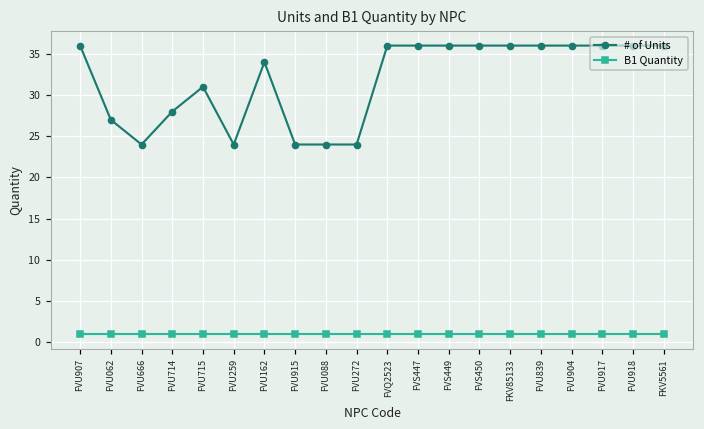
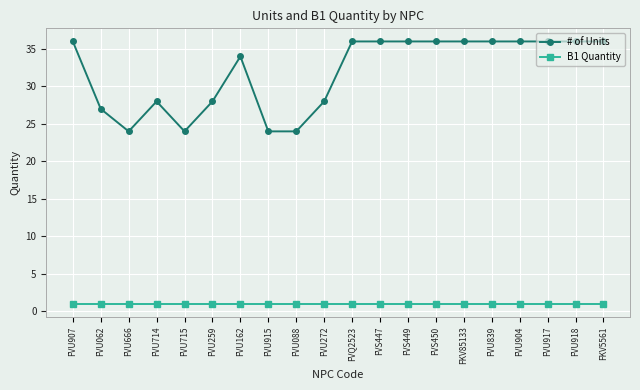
  {
    "# of Units": {
      "FVU907": 36,
      "FVU062": 27,
      "FVU666": 24,
      "FVU714": 28,
-     "FVU715": 31,
-     "FVU259": 24,
+     "FVU715": 24,
+     "FVU259": 28,
      "FVU162": 34,
      "FVU915": 24,
      "FVU088": 24,
-     "FVU272": 24,
+     "FVU272": 28,
      "FVQ2523": 36,
      "FVS447": 36,
      "FVS449": 36,
      "FVS450": 36,
      "FKV85133": 36,
      "FVU839": 36,
      "FVU904": 36
    },
    "B1 Quantity": {
      "FVU907": 1,
      "FVU062": 1,
      "FVU666": 1,
      "FVU714": 1,
      "FVU715": 1,
      "FVU259": 1,
      "FVU162": 1,
      "FVU915": 1,
      "FVU088": 1,
      "FVU272": 1,
      "FVQ2523": 1,
      "FVS447": 1,
      "FVS449": 1,
      "FVS450": 1,
      "FKV85133": 1,
      "FVU839": 1,
      "FVU904": 1,
      "FVU917": 1,
      "FVU918": 1,
      "FKV5561": 1
    }
  }
